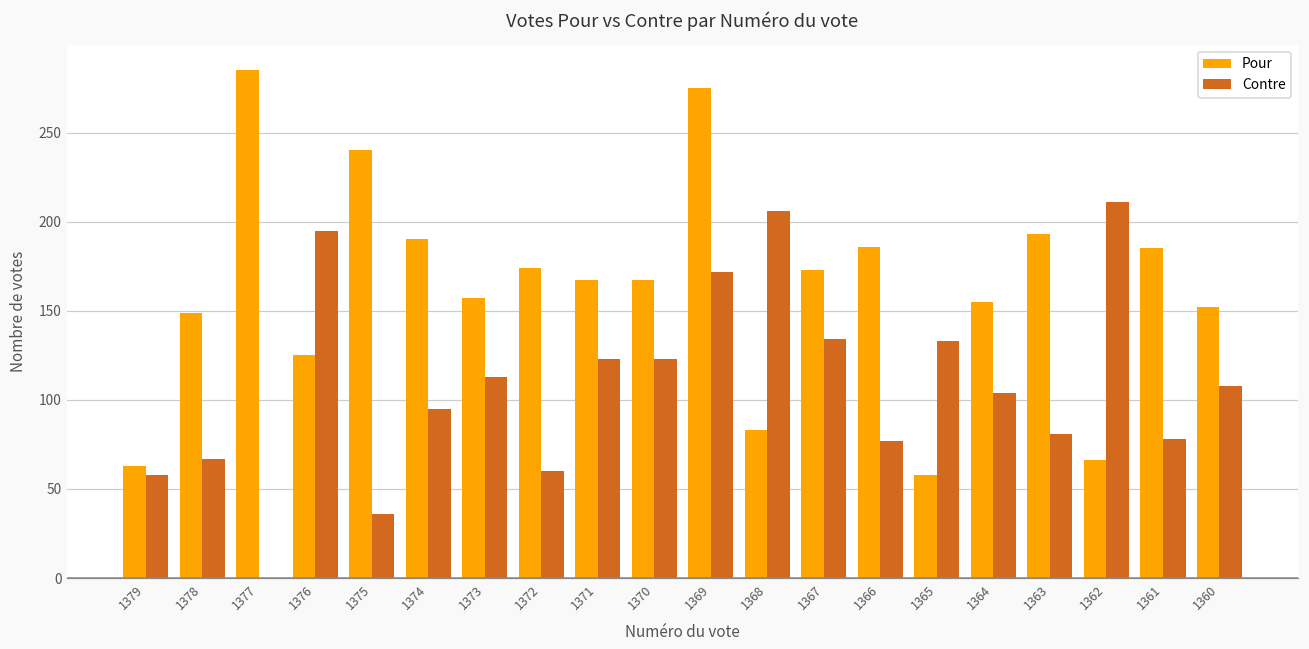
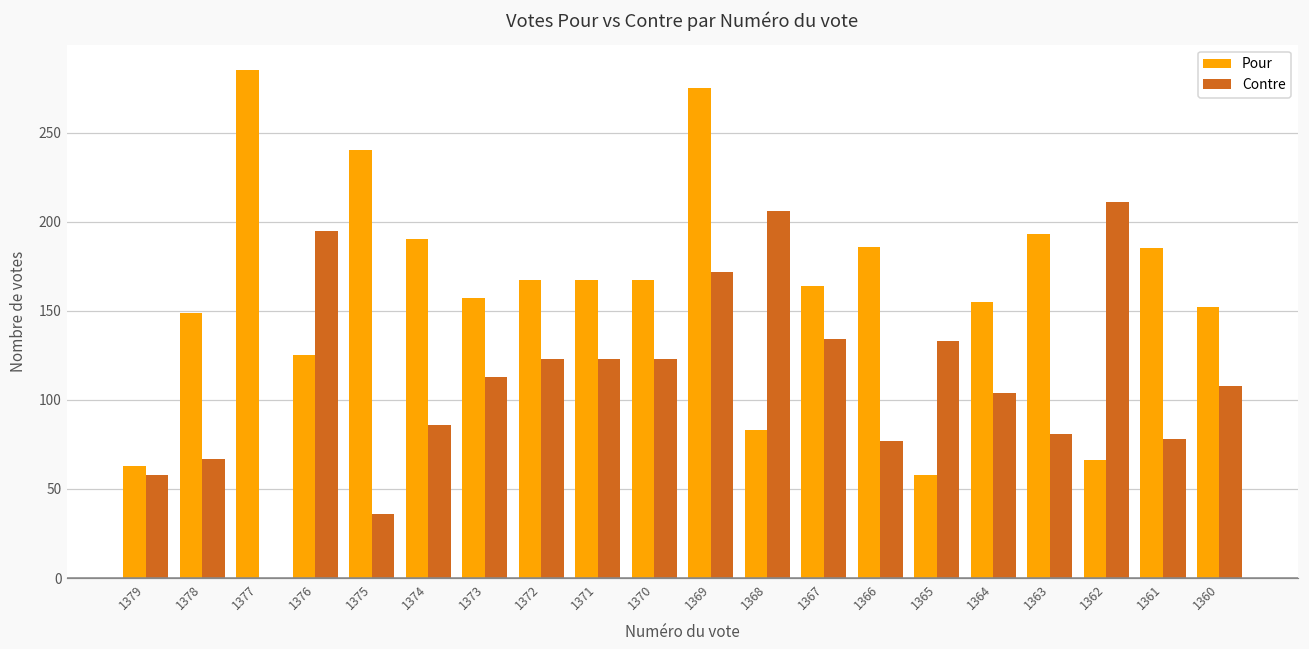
  {
    "Pour": {
      "1379": 63,
      "1378": 149,
      "1377": 285,
      "1376": 125,
      "1375": 240,
      "1374": 190,
      "1373": 157,
-     "1372": 174,
+     "1372": 167,
      "1371": 167,
      "1370": 167,
      "1369": 275,
      "1368": 83,
-     "1367": 173,
+     "1367": 164,
      "1366": 186,
      "1365": 58,
      "1364": 155,
      "1363": 193,
      "1362": 66,
      "1361": 185,
      "1360": 152
    },
    "Contre": {
      "1379": 58,
      "1378": 67,
      "1377": 0,
      "1376": 195,
      "1375": 36,
-     "1374": 95,
+     "1374": 86,
      "1373": 113,
-     "1372": 60,
+     "1372": 123,
      "1371": 123,
      "1370": 123,
      "1369": 172,
      "1368": 206,
      "1367": 134,
      "1366": 77,
      "1365": 133,
      "1364": 104,
      "1363": 81,
      "1362": 211,
      "1361": 78,
      "1360": 108
    }
  }
